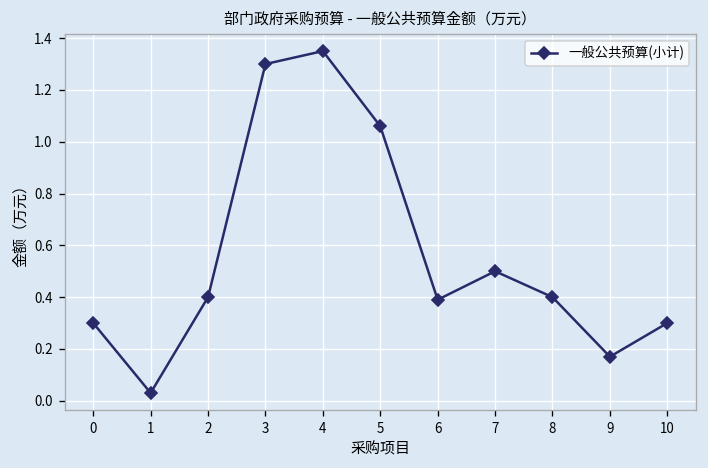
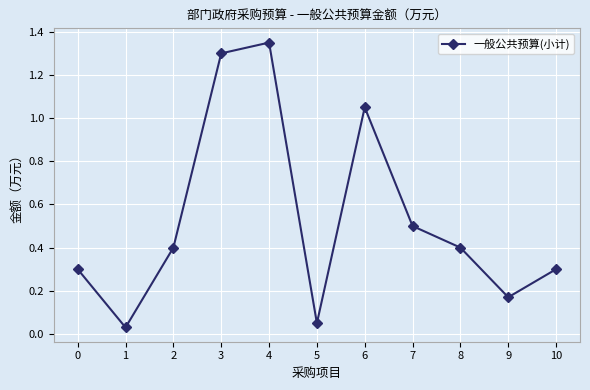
  {
    "0": 0.30,
    "1": 0.03,
    "2": 0.40,
    "3": 1.30,
    "4": 1.35,
-   "5": 1.06,
-   "6": 0.39,
+   "5": 0.05,
+   "6": 1.05,
    "7": 0.50,
    "8": 0.40,
    "9": 0.17,
    "10": 0.30
  }
